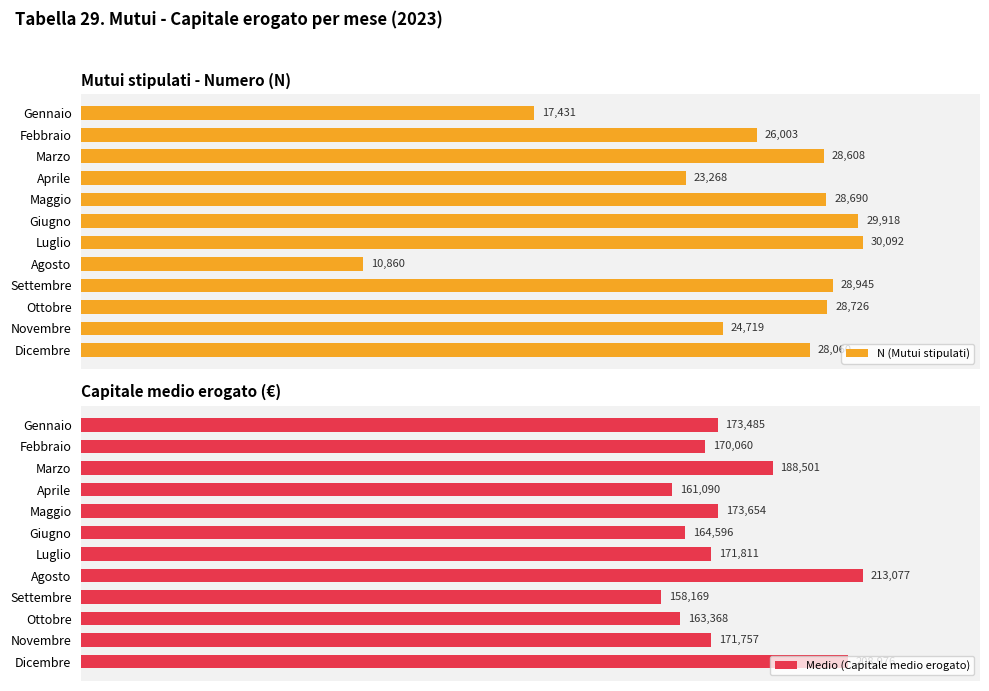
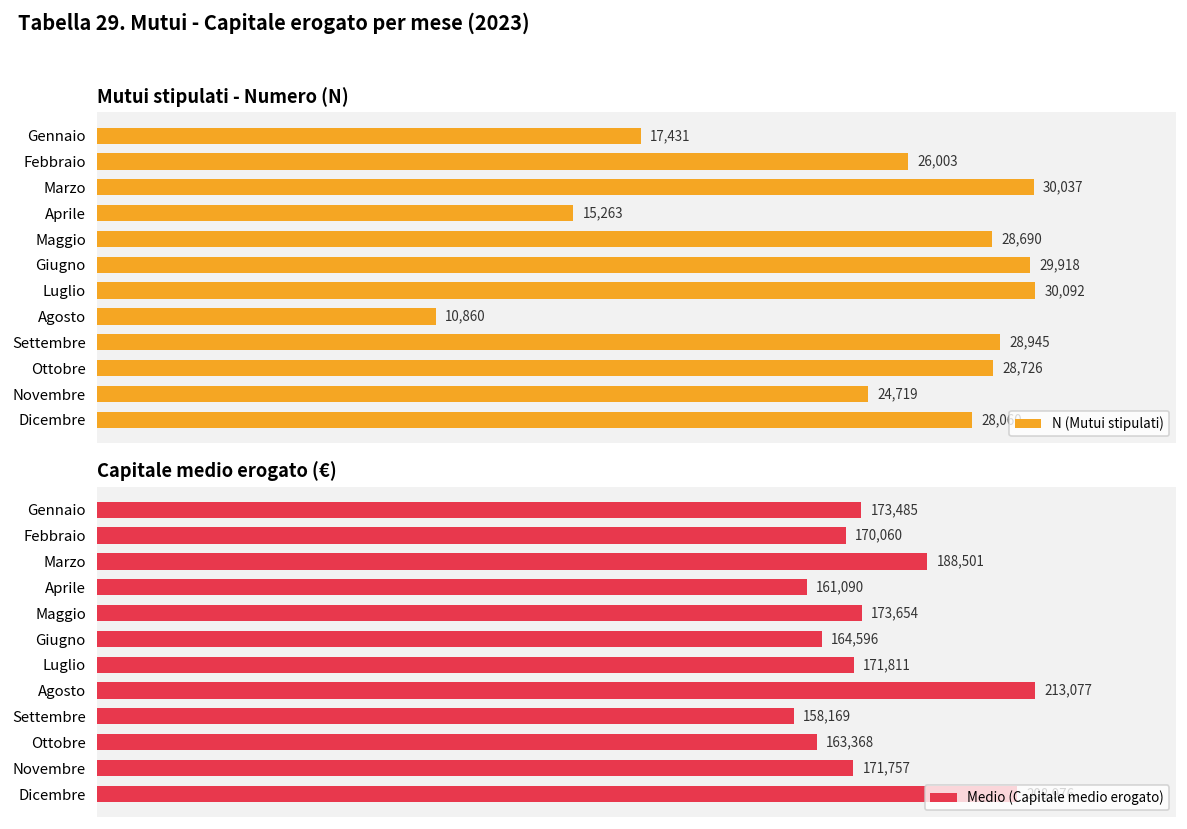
  {
    "Mutui stipulati - Numero (N)": {
-     "Marzo": "28,608",
-     "Aprile": "23,268"
+     "Marzo": "30,037",
+     "Aprile": "15,263"
    }
  }
